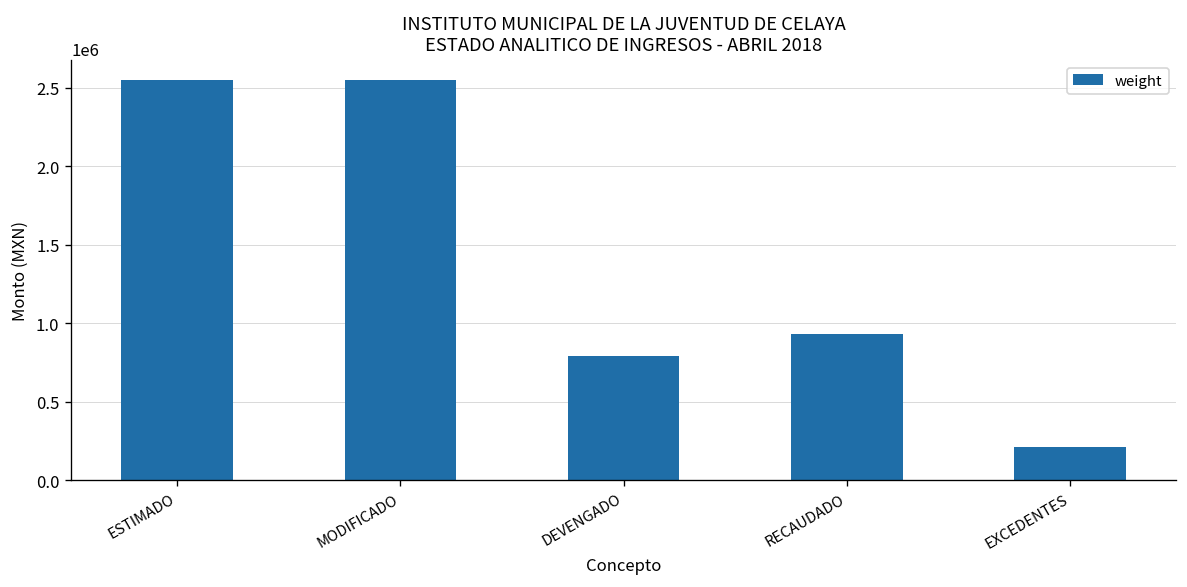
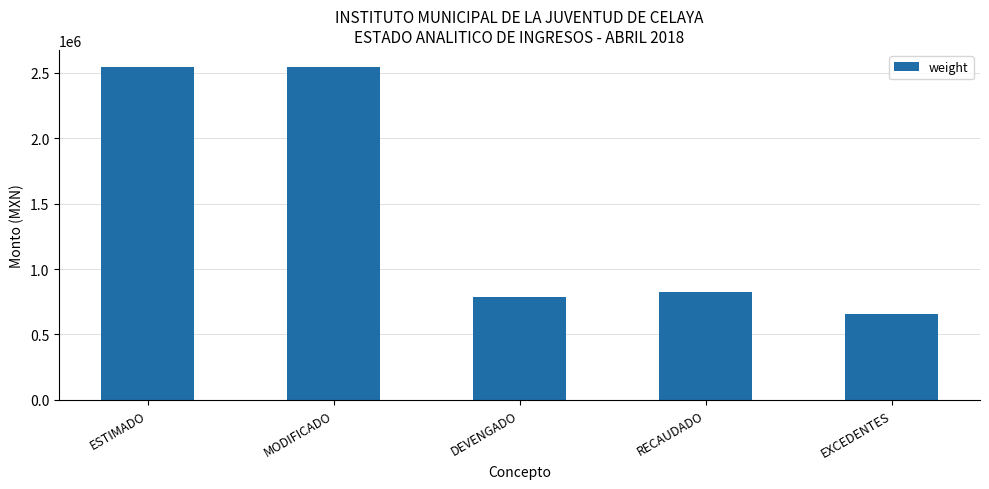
  {
    "ESTIMADO": 2550000,
    "MODIFICADO": 2550000,
    "DEVENGADO": 790000,
-   "RECAUDADO": 930000,
-   "EXCEDENTES": 210000
+   "RECAUDADO": 830000,
+   "EXCEDENTES": 660000
  }
